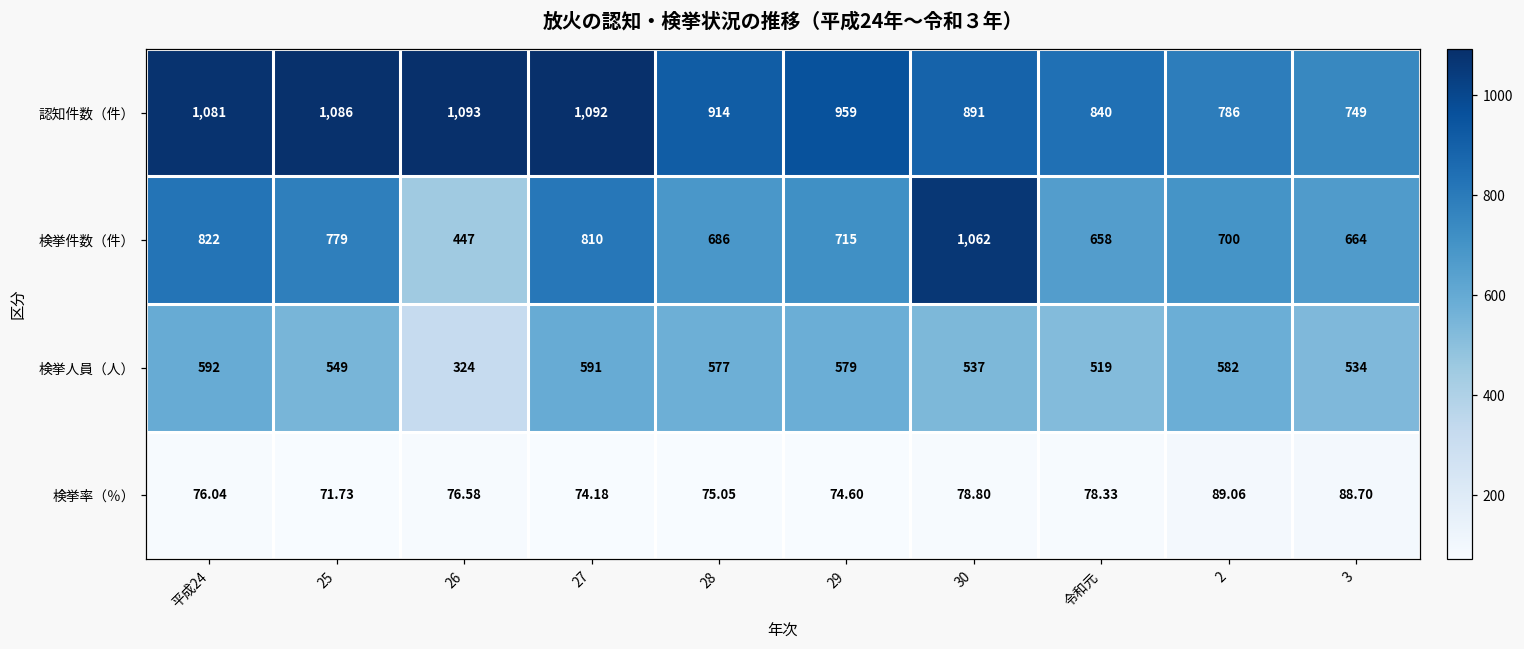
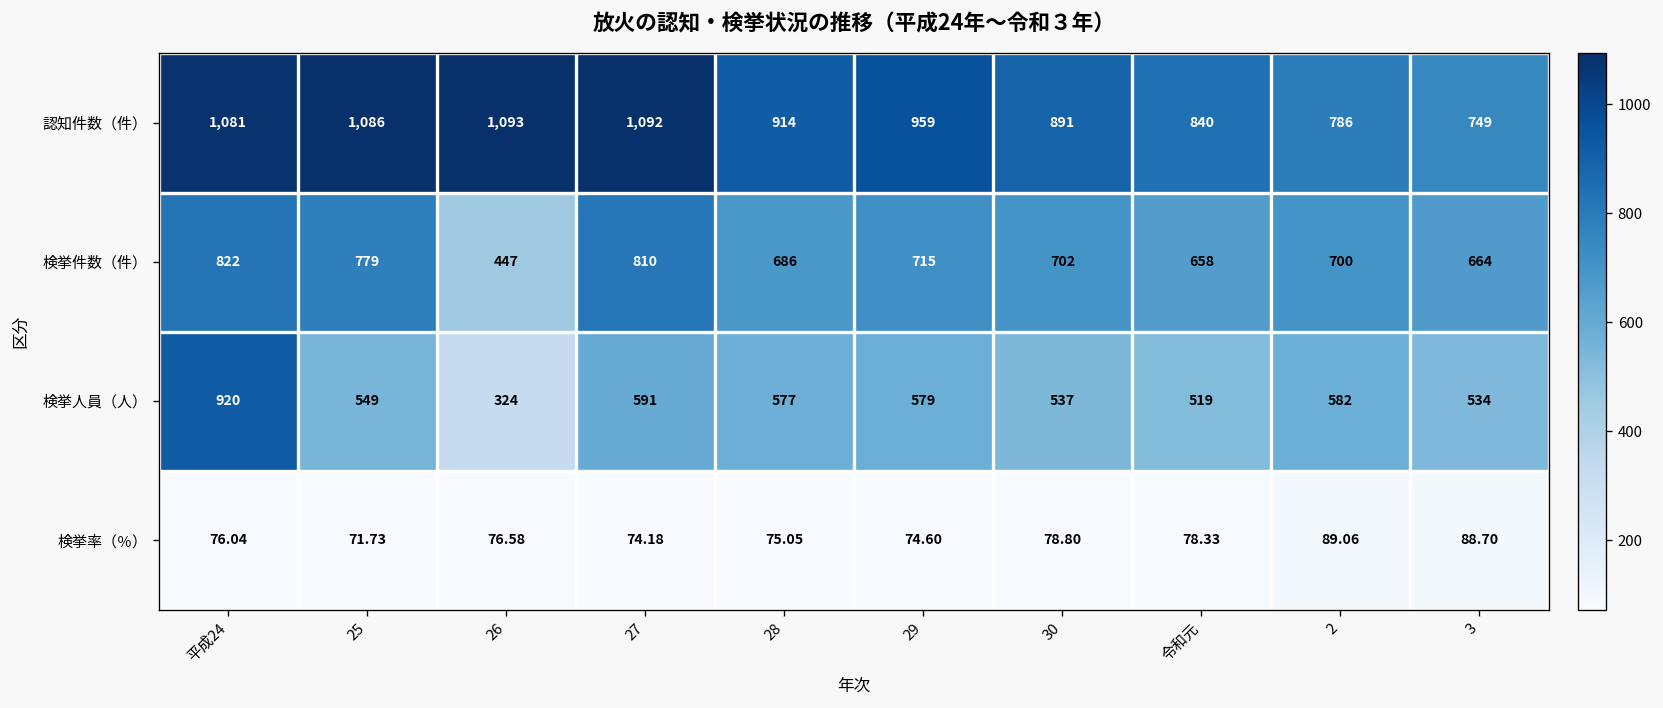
  {
    "認知件数（件）": {
      "平成24": "1,081",
      "25": "1,086",
      "26": "1,093",
      "27": "1,092",
      "28": "914",
      "29": "959",
      "30": "891",
      "令和元": "840",
      "2": "786",
      "3": "749"
    },
    "検挙件数（件）": {
      "平成24": "822",
      "25": "779",
      "26": "447",
      "27": "810",
      "28": "686",
      "29": "715",
-     "30": "1,062",
+     "30": "702",
      "令和元": "658",
      "2": "700",
      "3": "664"
    },
    "検挙人員（人）": {
-     "平成24": "592",
+     "平成24": "920",
      "25": "549",
      "26": "324",
      "27": "591",
      "28": "577",
      "29": "579",
      "30": "537",
      "令和元": "519",
      "2": "582",
      "3": "534"
    },
    "検挙率（％）": {
      "平成24": "76.04",
      "25": "71.73",
      "26": "76.58",
      "27": "74.18",
      "28": "75.05",
      "29": "74.60",
      "30": "78.80",
      "令和元": "78.33",
      "2": "89.06",
      "3": "88.70"
    }
  }
